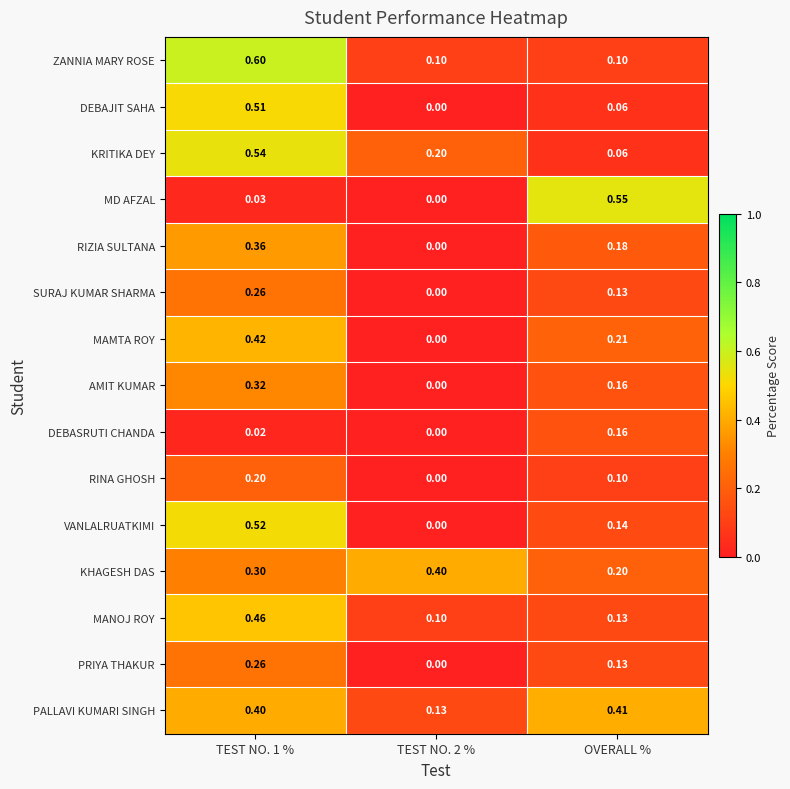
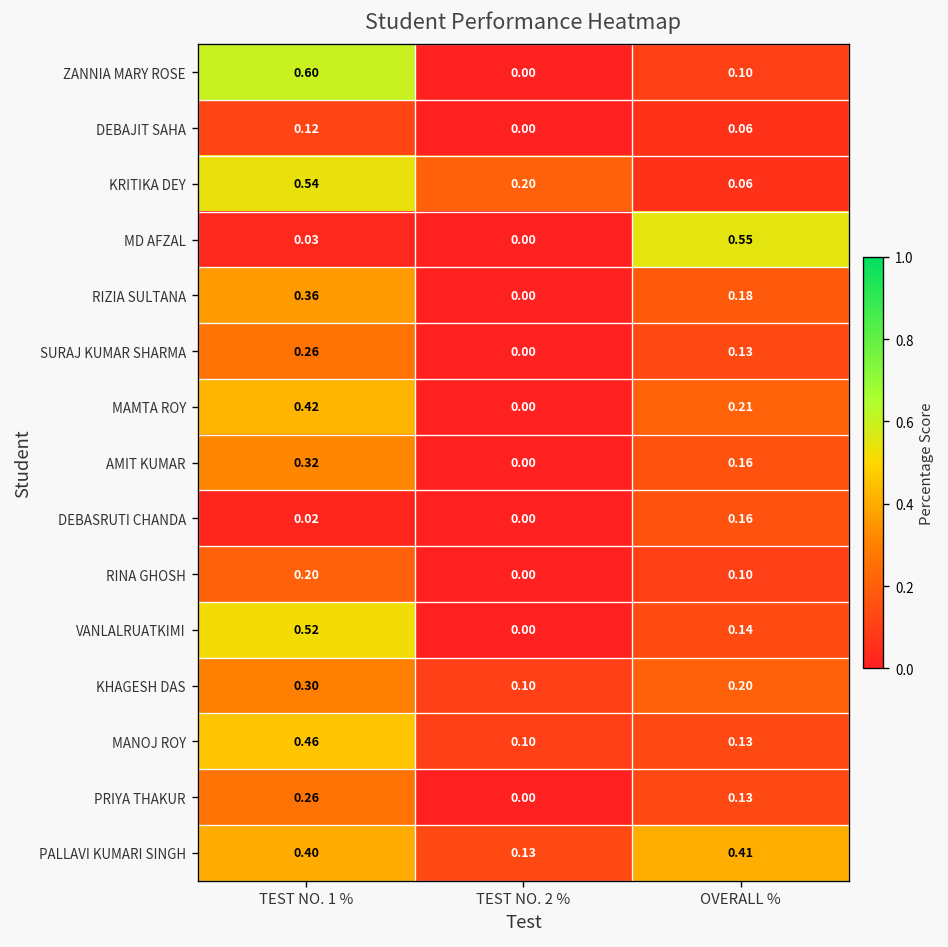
  {
    "ZANNIA MARY ROSE": {
      "TEST NO. 1 %": 0.60,
-     "TEST NO. 2 %": 0.10,
+     "TEST NO. 2 %": 0.00,
      "OVERALL %": 0.10
    },
    "DEBAJIT SAHA": {
-     "TEST NO. 1 %": 0.51,
+     "TEST NO. 1 %": 0.12,
      "TEST NO. 2 %": 0.00,
      "OVERALL %": 0.06
    },
    "KRITIKA DEY": {
      "TEST NO. 1 %": 0.54,
      "TEST NO. 2 %": 0.20,
      "OVERALL %": 0.06
    },
    "MD AFZAL": {
      "TEST NO. 1 %": 0.03,
      "TEST NO. 2 %": 0.00,
      "OVERALL %": 0.55
    },
    "RIZIA SULTANA": {
      "TEST NO. 1 %": 0.36,
      "TEST NO. 2 %": 0.00,
      "OVERALL %": 0.18
    },
    "SURAJ KUMAR SHARMA": {
      "TEST NO. 1 %": 0.26,
      "TEST NO. 2 %": 0.00,
      "OVERALL %": 0.13
    },
    "MAMTA ROY": {
      "TEST NO. 1 %": 0.42,
      "TEST NO. 2 %": 0.00,
      "OVERALL %": 0.21
    },
    "AMIT KUMAR": {
      "TEST NO. 1 %": 0.32,
      "TEST NO. 2 %": 0.00,
      "OVERALL %": 0.16
    },
    "DEBASRUTI CHANDA": {
      "TEST NO. 1 %": 0.02,
      "TEST NO. 2 %": 0.00,
      "OVERALL %": 0.16
    },
    "RINA GHOSH": {
      "TEST NO. 1 %": 0.20,
      "TEST NO. 2 %": 0.00,
      "OVERALL %": 0.10
    },
    "VANLALRUATKIMI": {
      "TEST NO. 1 %": 0.52,
      "TEST NO. 2 %": 0.00,
      "OVERALL %": 0.14
    },
    "KHAGESH DAS": {
      "TEST NO. 1 %": 0.30,
-     "TEST NO. 2 %": 0.40,
+     "TEST NO. 2 %": 0.10,
      "OVERALL %": 0.20
    },
    "MANOJ ROY": {
      "TEST NO. 1 %": 0.46,
      "TEST NO. 2 %": 0.10,
      "OVERALL %": 0.13
    },
    "PRIYA THAKUR": {
      "TEST NO. 1 %": 0.26,
      "TEST NO. 2 %": 0.00,
      "OVERALL %": 0.13
    },
    "PALLAVI KUMARI SINGH": {
      "TEST NO. 1 %": 0.40,
      "TEST NO. 2 %": 0.13,
      "OVERALL %": 0.41
    }
  }
